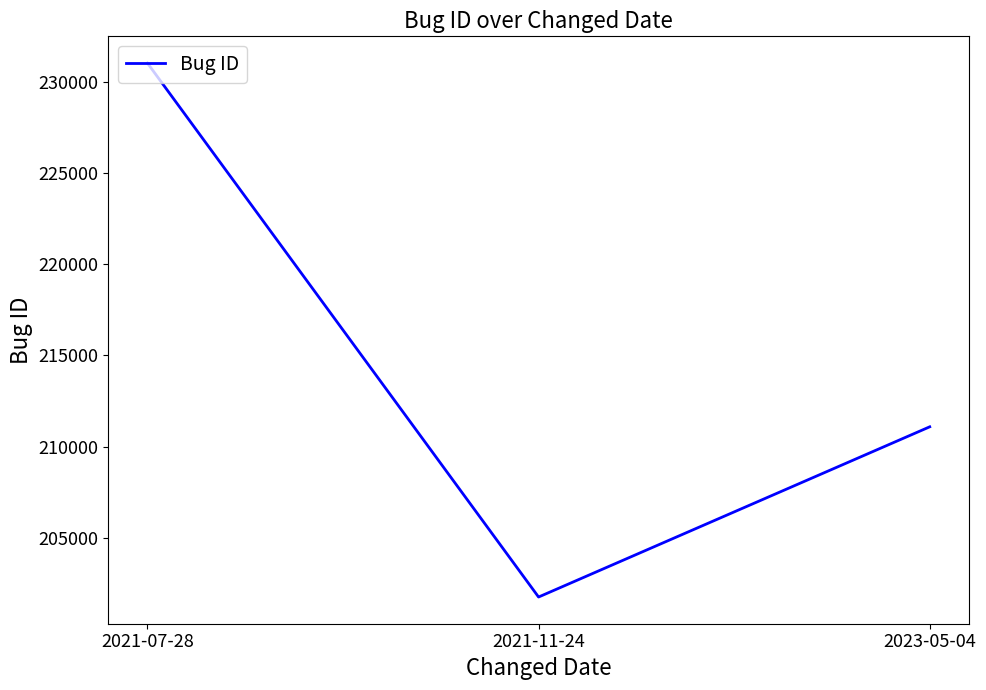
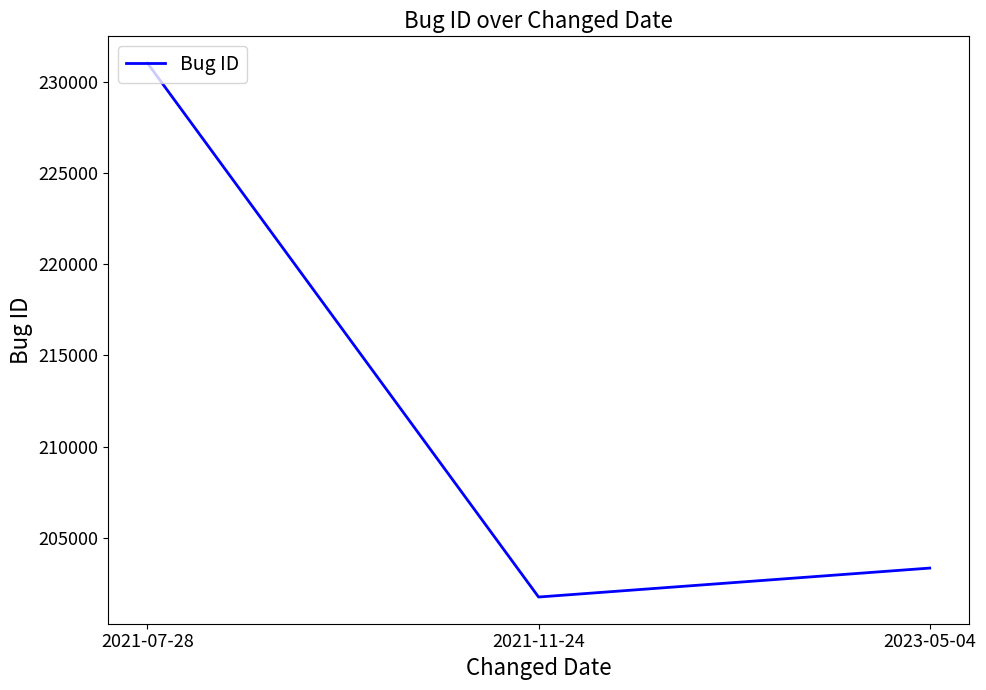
  {
    "2021-11-24": 201800,
-   "2023-05-04": 211100
+   "2023-05-04": 203300
  }
